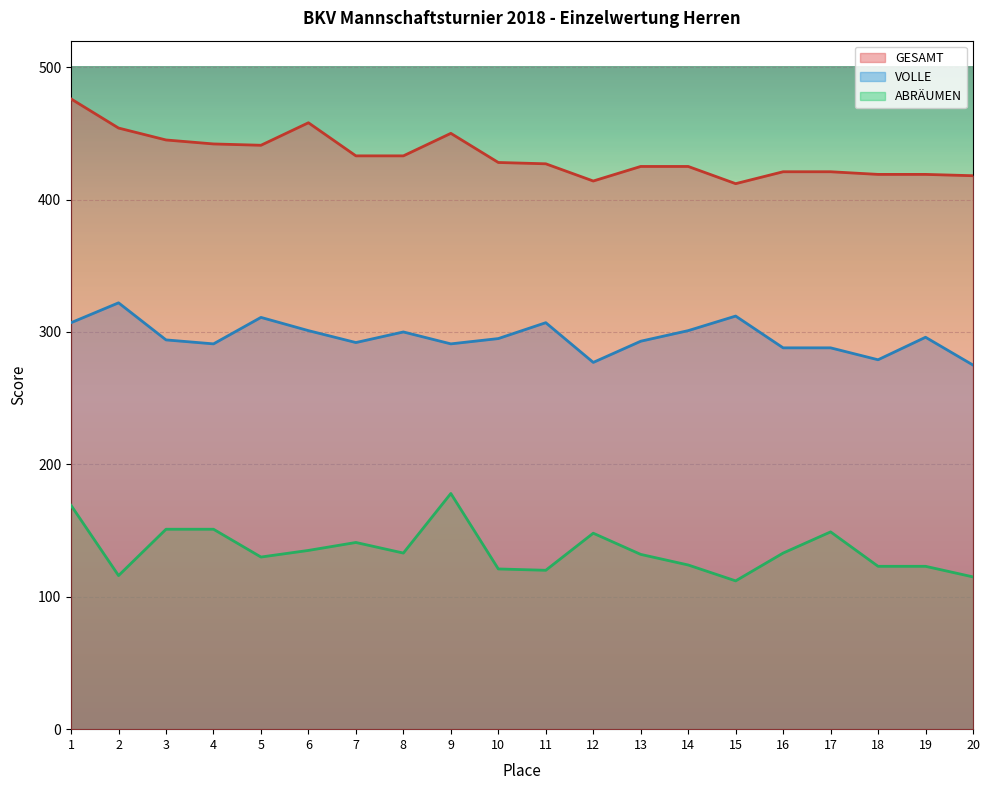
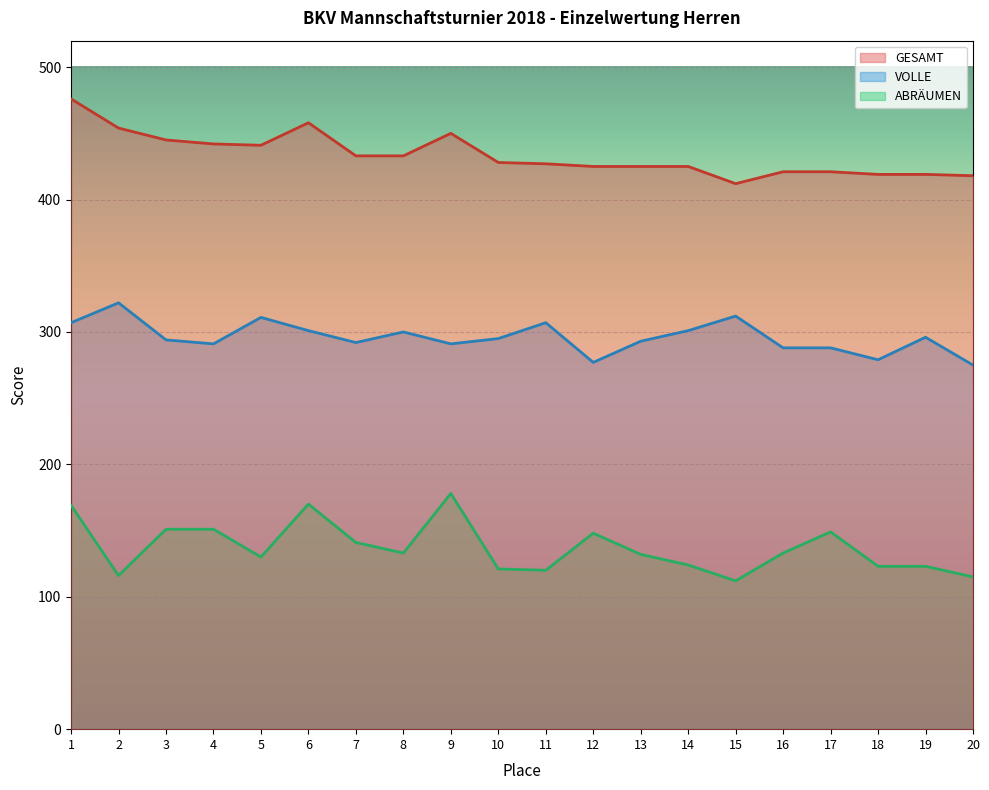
  {
    "GESAMT": {
      "1": 476,
      "2": 454,
      "3": 445,
      "4": 442,
      "5": 441,
      "6": 458,
      "7": 433,
      "8": 433,
      "9": 450,
      "10": 428,
      "11": 427,
-     "12": 414,
+     "12": 425,
      "13": 425,
      "14": 425,
      "15": 412,
      "16": 421,
      "17": 421,
      "18": 419,
      "19": 419,
      "20": 418
    },
    "VOLLE": {
      "1": 307,
      "2": 322,
      "3": 294,
      "4": 291,
      "5": 311,
      "6": 301,
      "7": 292,
      "8": 300,
      "9": 291,
      "10": 295,
      "11": 307,
      "12": 277,
      "13": 293,
      "14": 301,
      "15": 312,
      "16": 288,
      "17": 288,
      "18": 279,
      "19": 296,
      "20": 275
    },
    "ABRÄUMEN": {
      "1": 169,
      "2": 116,
      "3": 151,
      "4": 151,
      "5": 130,
-     "6": 135,
+     "6": 170,
      "7": 141,
      "8": 133,
      "9": 178,
      "10": 121,
      "11": 120,
      "12": 148,
      "13": 132,
      "14": 124,
      "15": 112,
      "16": 133,
      "17": 149,
      "18": 123,
      "19": 123,
      "20": 115
    }
  }
